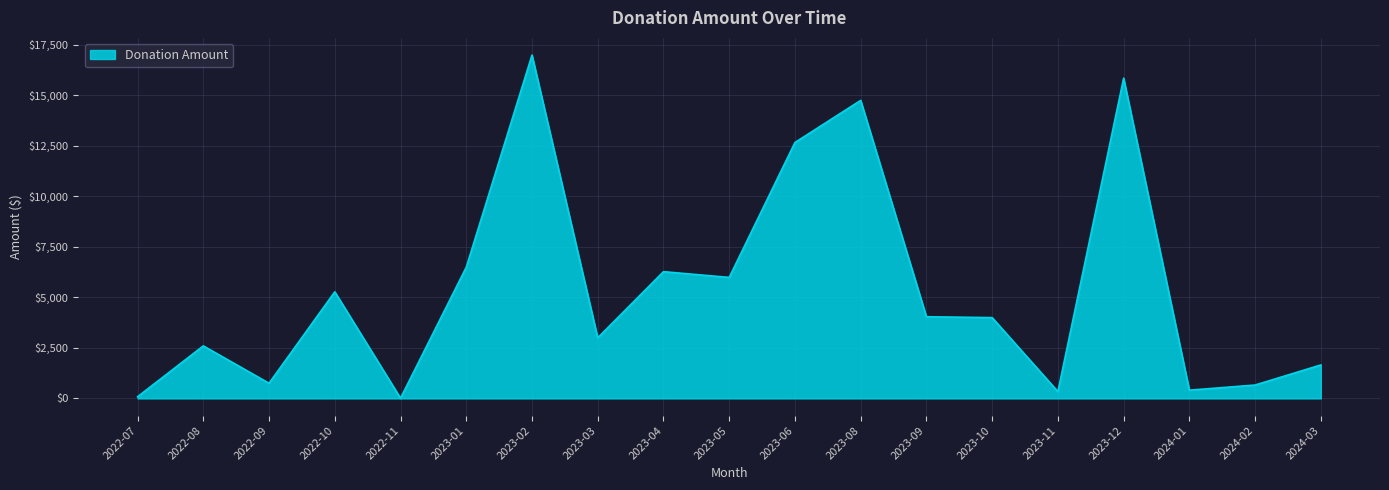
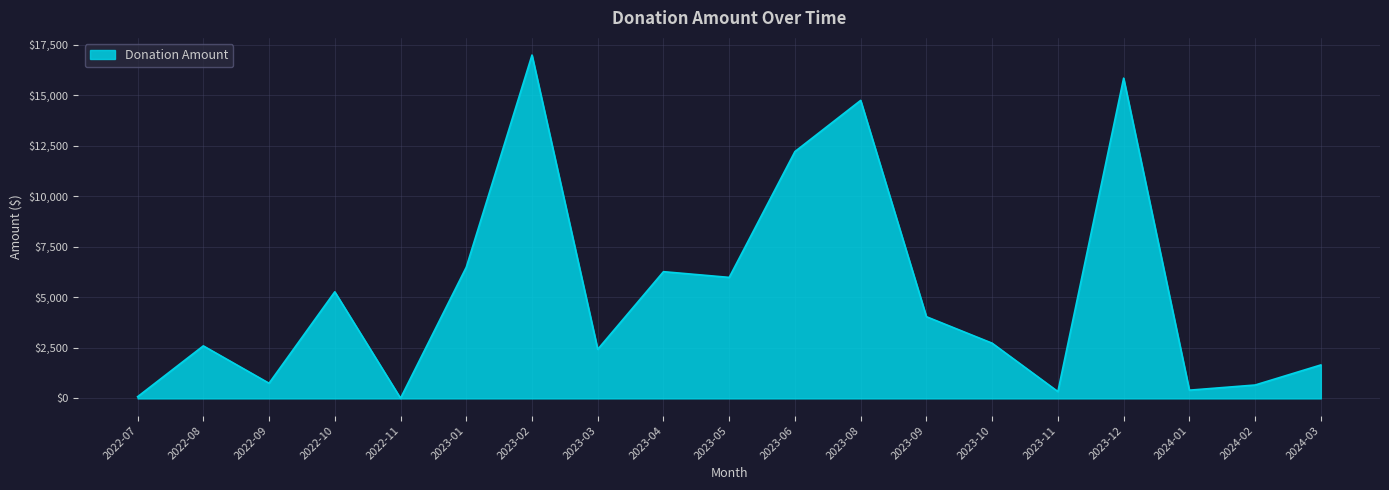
  {
    "2022-07": "$100",
    "2022-08": "$2,600",
    "2022-09": "$800",
    "2022-10": "$5,300",
    "2022-11": "$0",
    "2023-01": "$6,500",
    "2023-02": "$17,000",
-   "2023-03": "$3,000",
+   "2023-03": "$2,400",
    "2023-04": "$6,300",
    "2023-05": "$6,000",
-   "2023-06": "$12,700",
+   "2023-06": "$12,200",
    "2023-08": "$14,800",
    "2023-09": "$4,000",
-   "2023-10": "$4,000",
+   "2023-10": "$2,700",
    "2023-11": "$300",
    "2023-12": "$15,900",
    "2024-01": "$400",
    "2024-02": "$700",
    "2024-03": "$1,700"
  }
